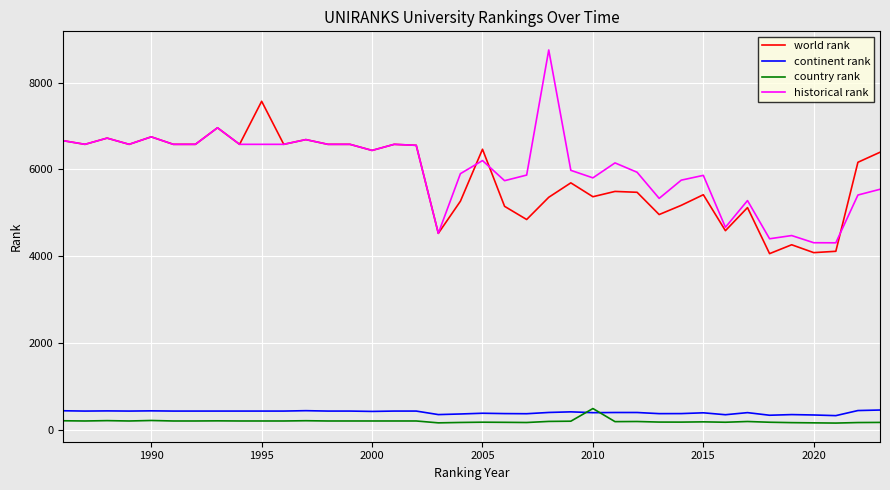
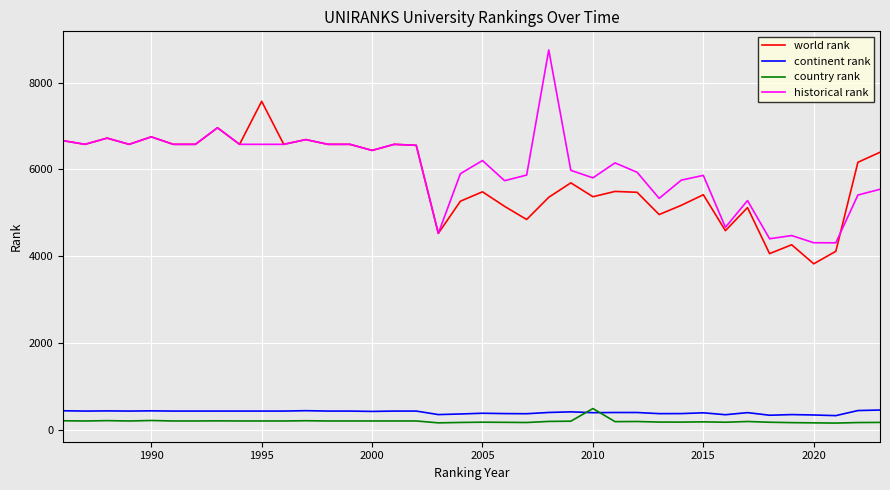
  {
    "world rank": {
      "1995": 7600,
-     "2005": 6500,
+     "2005": 5500,
      "2010": 5400,
      "2015": 5400,
-     "2020": 4100
+     "2020": 3800
    },
    "continent rank": {
      "1990": 400,
      "1995": 400,
      "2000": 400,
      "2005": 400,
      "2010": 400,
      "2015": 400,
      "2020": 400
    },
    "country rank": {
      "1990": 200,
      "1995": 200,
      "2000": 200,
      "2005": 200,
      "2010": 500,
      "2015": 200,
      "2020": 200
    },
    "historical rank": {
      "1995": 6600,
      "2005": 6200,
      "2010": 5800,
      "2015": 5900,
      "2020": 4300
    }
  }
